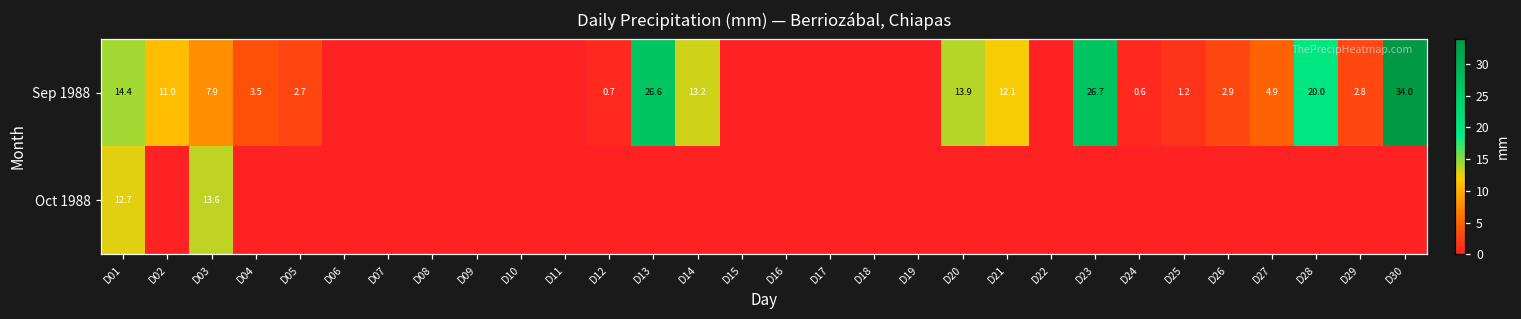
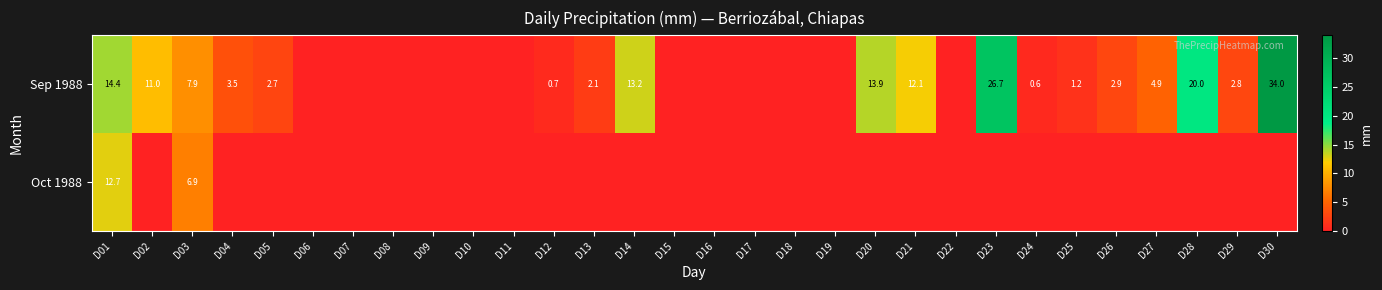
  {
    "Sep 1988": {
      "D01": 14.4,
      "D02": 11.0,
      "D03": 7.9,
      "D04": 3.5,
      "D05": 2.7,
      "D12": 0.7,
-     "D13": 26.6,
+     "D13": 2.1,
      "D14": 13.2,
      "D20": 13.9,
      "D21": 12.1,
      "D23": 26.7,
      "D24": 0.6,
      "D25": 1.2,
      "D26": 2.9,
      "D27": 4.9,
      "D28": 20.0,
      "D30": 34.0
    },
    "Oct 1988": {
      "D01": 12.7,
-     "D03": 13.6
+     "D03": 6.9
    }
  }
